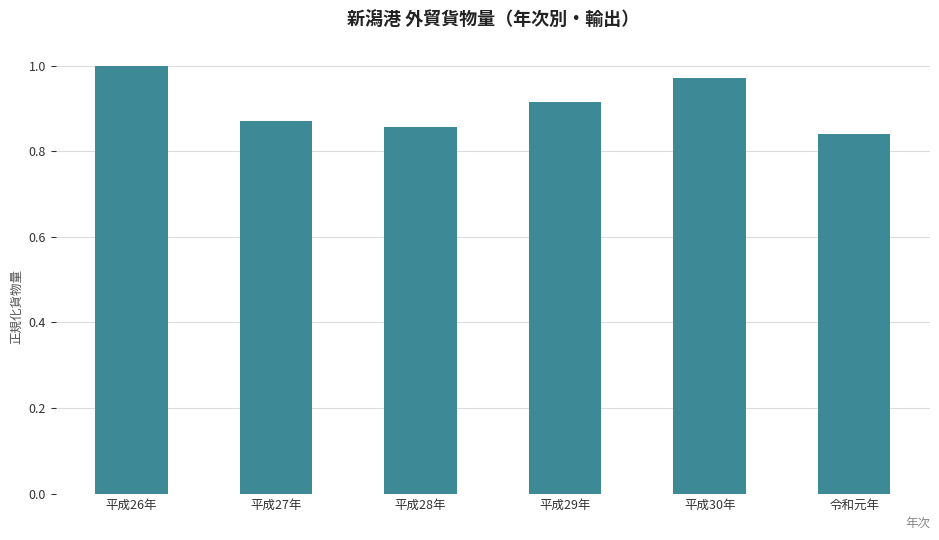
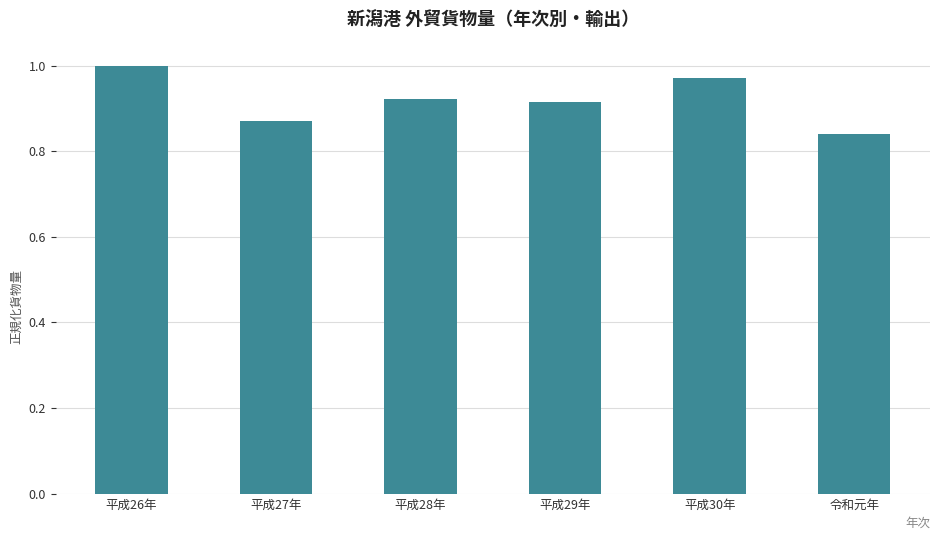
  {
    "平成26年": 1.00,
    "平成27年": 0.87,
-   "平成28年": 0.86,
+   "平成28年": 0.92,
    "平成29年": 0.92,
    "平成30年": 0.97,
    "令和元年": 0.84
  }
